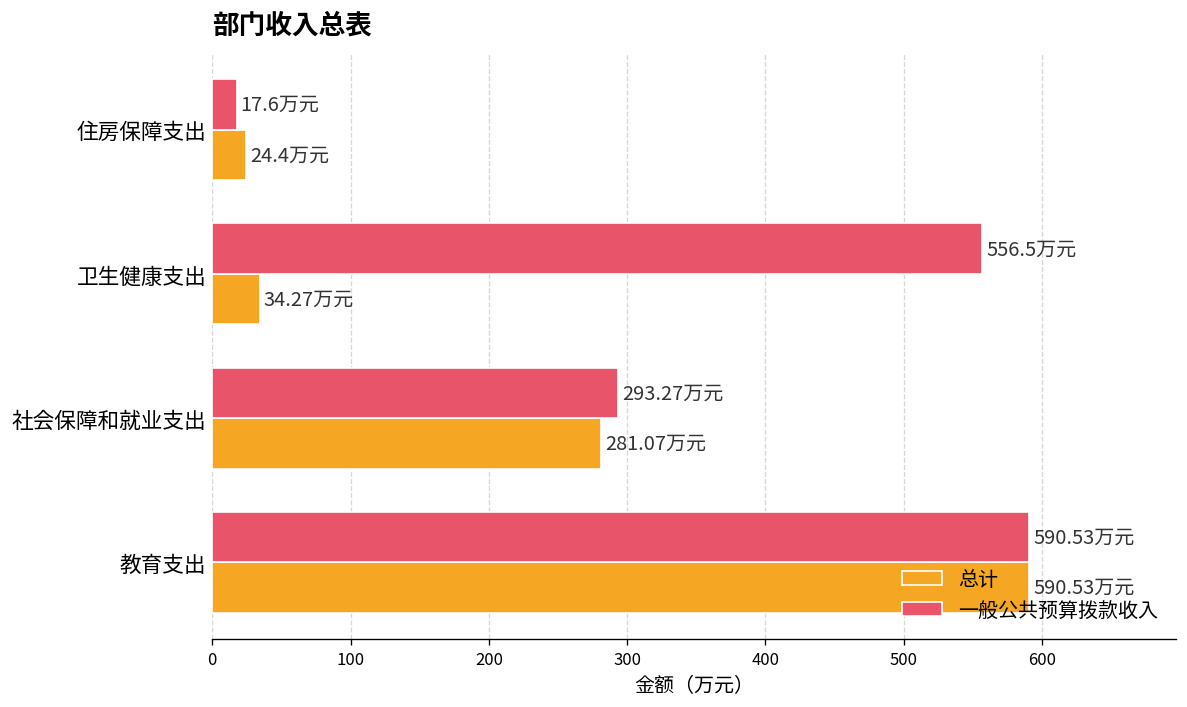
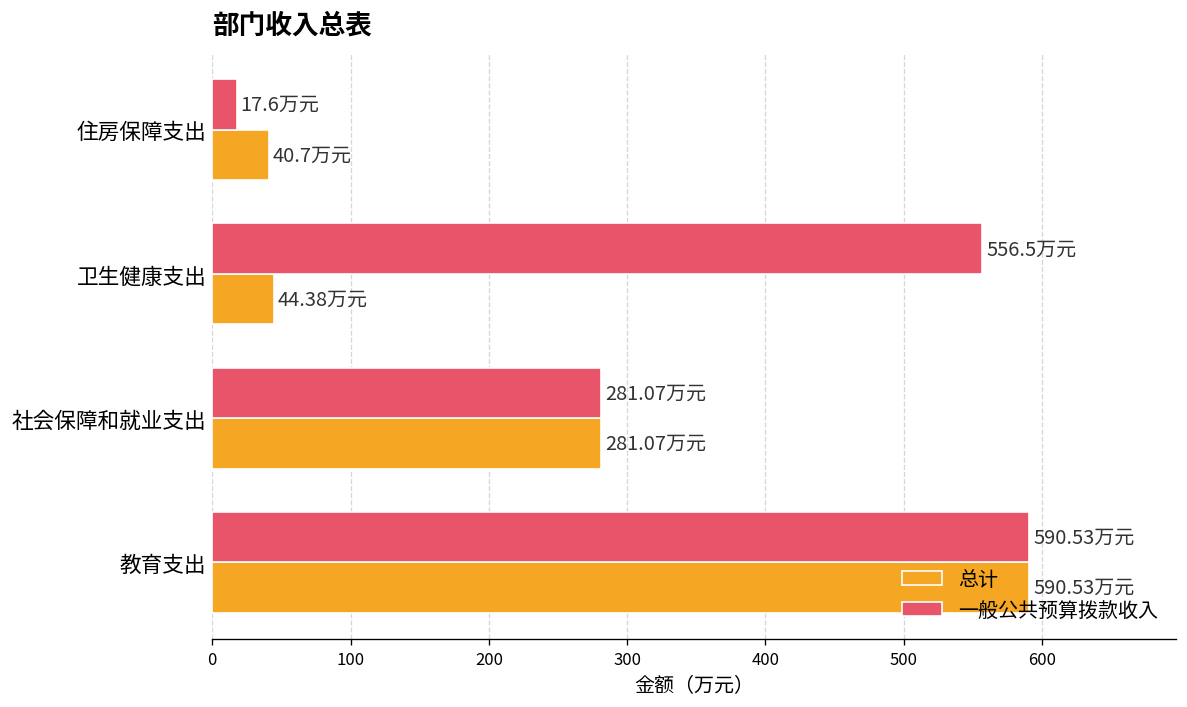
  {
    "总计": {
-     "住房保障支出": 24.4,
-     "卫生健康支出": 34.27,
+     "住房保障支出": 40.7,
+     "卫生健康支出": 44.38,
      "社会保障和就业支出": 281.07,
      "教育支出": 590.53
    },
    "一般公共预算拨款收入": {
      "住房保障支出": 17.6,
      "卫生健康支出": 556.5,
-     "社会保障和就业支出": 293.27,
+     "社会保障和就业支出": 281.07,
      "教育支出": 590.53
    }
  }
